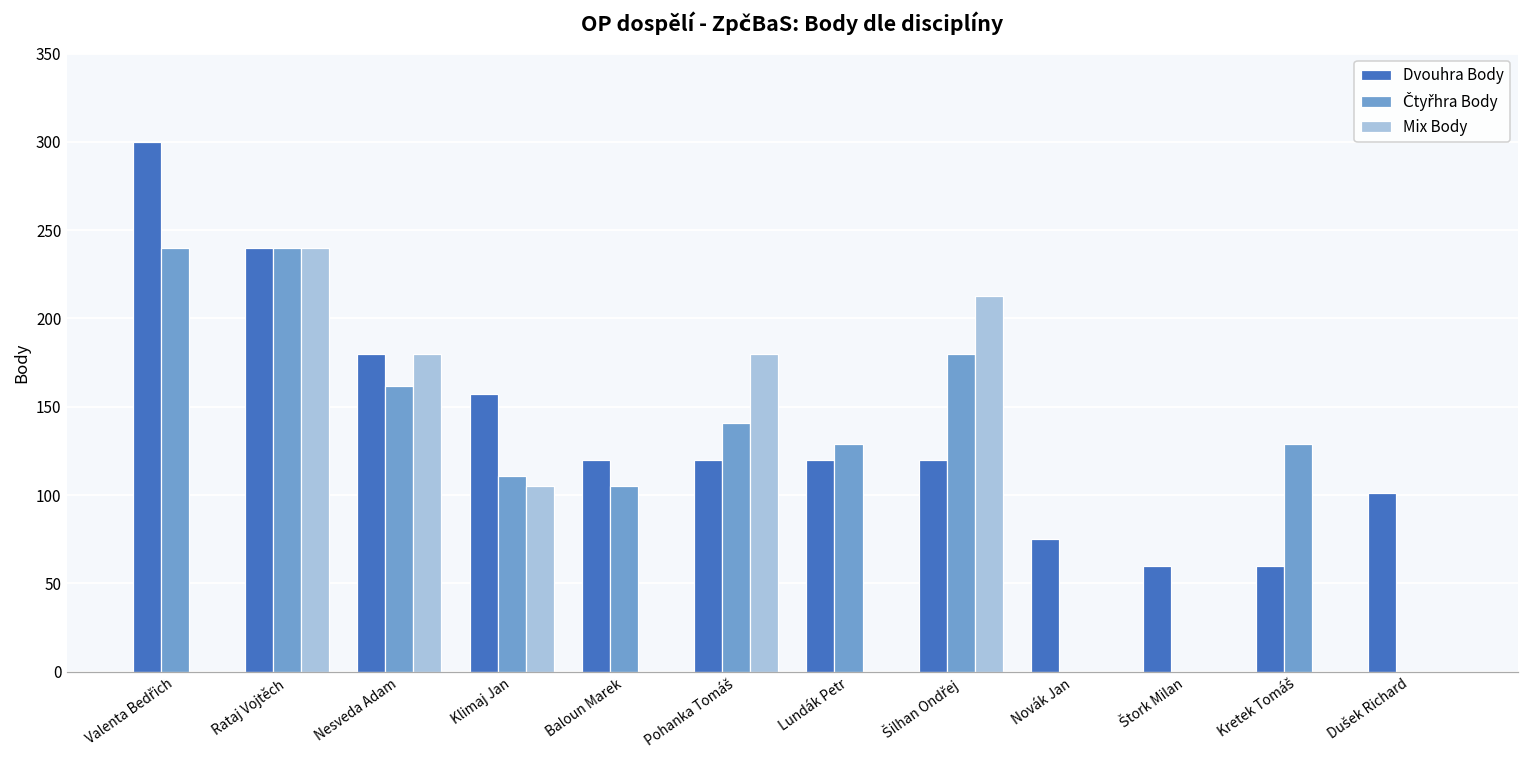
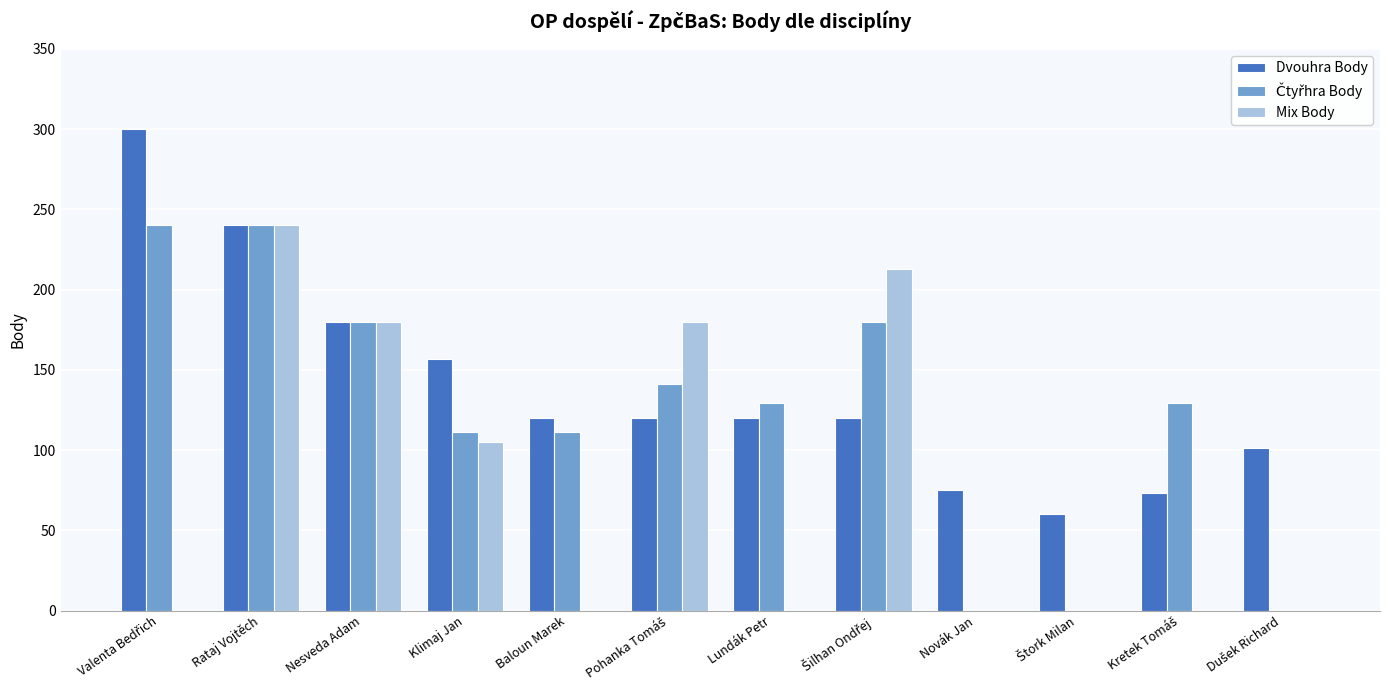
  {
    "Dvouhra Body": {
      "Valenta Bedřich": 300,
      "Rataj Vojtěch": 240,
      "Nesveda Adam": 180,
      "Klimaj Jan": 157,
      "Baloun Marek": 120,
      "Pohanka Tomáš": 120,
      "Lundák Petr": 120,
      "Šilhan Ondřej": 120,
      "Novák Jan": 75,
      "Štork Milan": 60,
-     "Kretek Tomáš": 60,
+     "Kretek Tomáš": 73,
      "Dušek Richard": 101
    },
    "Čtyřhra Body": {
      "Valenta Bedřich": 240,
      "Rataj Vojtěch": 240,
-     "Nesveda Adam": 162,
+     "Nesveda Adam": 180,
      "Klimaj Jan": 111,
-     "Baloun Marek": 105,
+     "Baloun Marek": 111,
      "Pohanka Tomáš": 141,
      "Lundák Petr": 129,
      "Šilhan Ondřej": 180,
      "Novák Jan": 0,
      "Štork Milan": 0,
      "Kretek Tomáš": 129,
      "Dušek Richard": 0
    },
    "Mix Body": {
      "Valenta Bedřich": 0,
      "Rataj Vojtěch": 240,
      "Nesveda Adam": 180,
      "Klimaj Jan": 105,
      "Baloun Marek": 0,
      "Pohanka Tomáš": 180,
      "Lundák Petr": 0,
      "Šilhan Ondřej": 213,
      "Novák Jan": 0,
      "Štork Milan": 0,
      "Kretek Tomáš": 0,
      "Dušek Richard": 0
    }
  }
